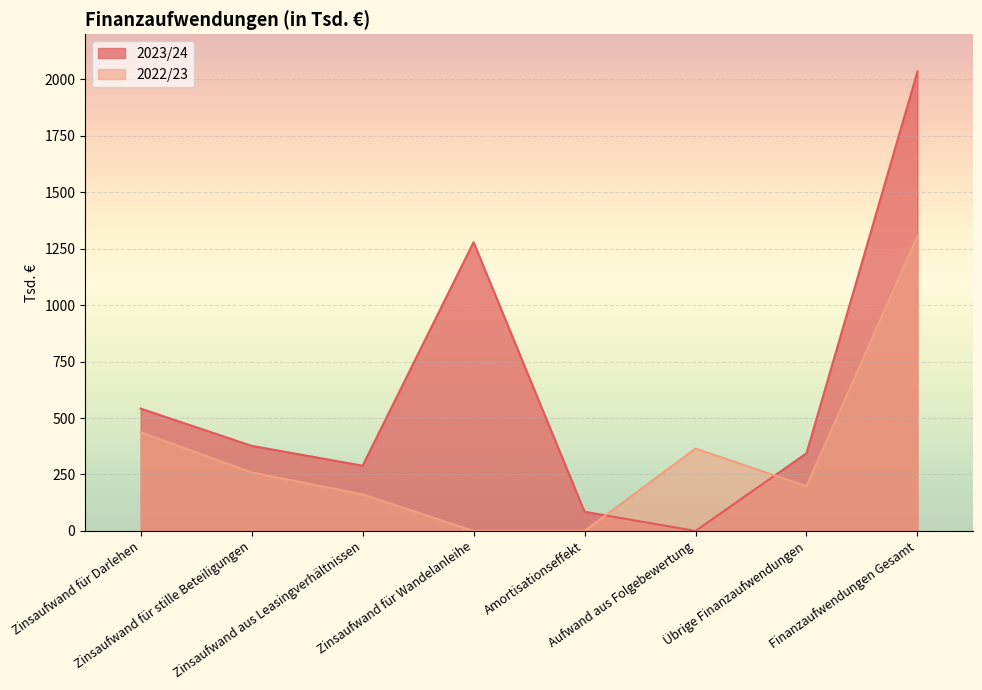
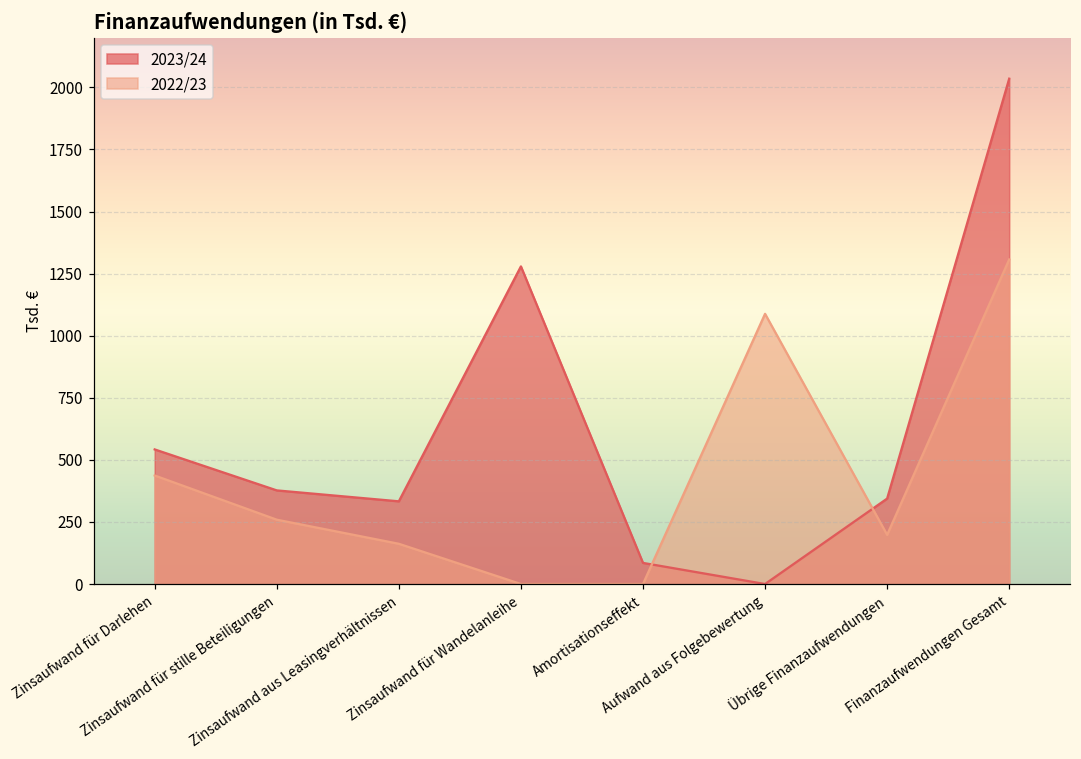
  {
    "2023/24": {
      "Zinsaufwand für Darlehen": 540,
      "Zinsaufwand für stille Beteiligungen": 380,
-     "Zinsaufwand aus Leasingverhältnissen": 290,
+     "Zinsaufwand aus Leasingverhältnissen": 330,
      "Zinsaufwand für Wandelanleihe": 1280,
      "Amortisationseffekt": 90,
      "Aufwand aus Folgebewertung": 0,
      "Übrige Finanzaufwendungen": 340,
      "Finanzaufwendungen Gesamt": 2040
    },
    "2022/23": {
      "Zinsaufwand für Darlehen": 440,
      "Zinsaufwand für stille Beteiligungen": 260,
      "Zinsaufwand aus Leasingverhältnissen": 160,
      "Zinsaufwand für Wandelanleihe": 0,
      "Amortisationseffekt": 0,
-     "Aufwand aus Folgebewertung": 370,
+     "Aufwand aus Folgebewertung": 1090,
      "Übrige Finanzaufwendungen": 200,
      "Finanzaufwendungen Gesamt": 1310
    }
  }
